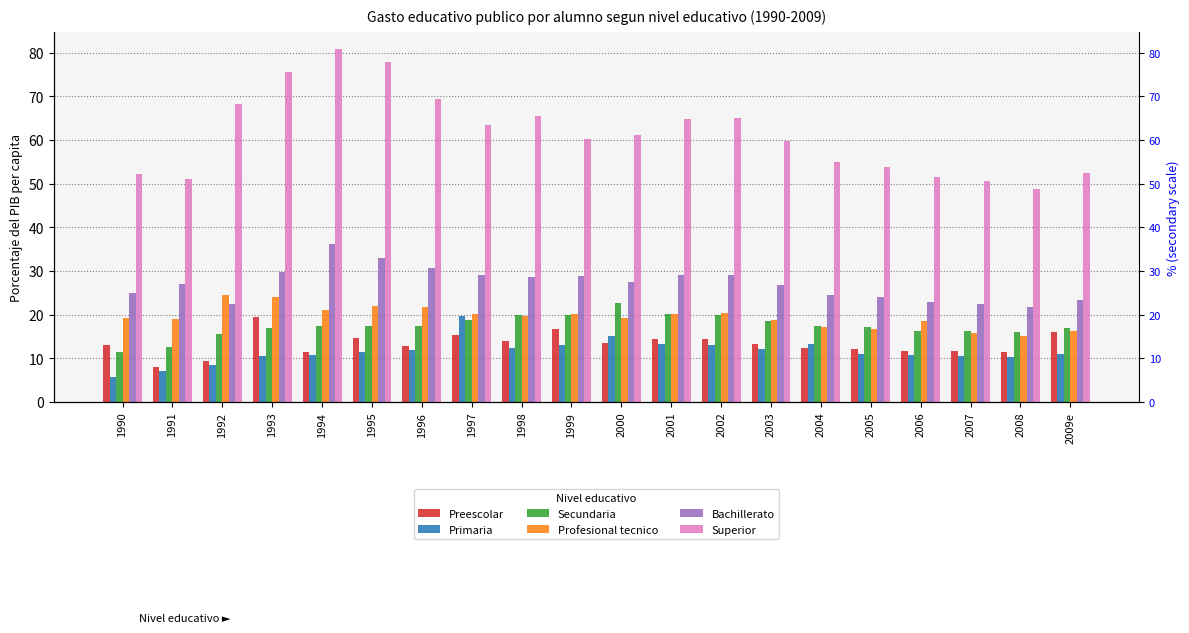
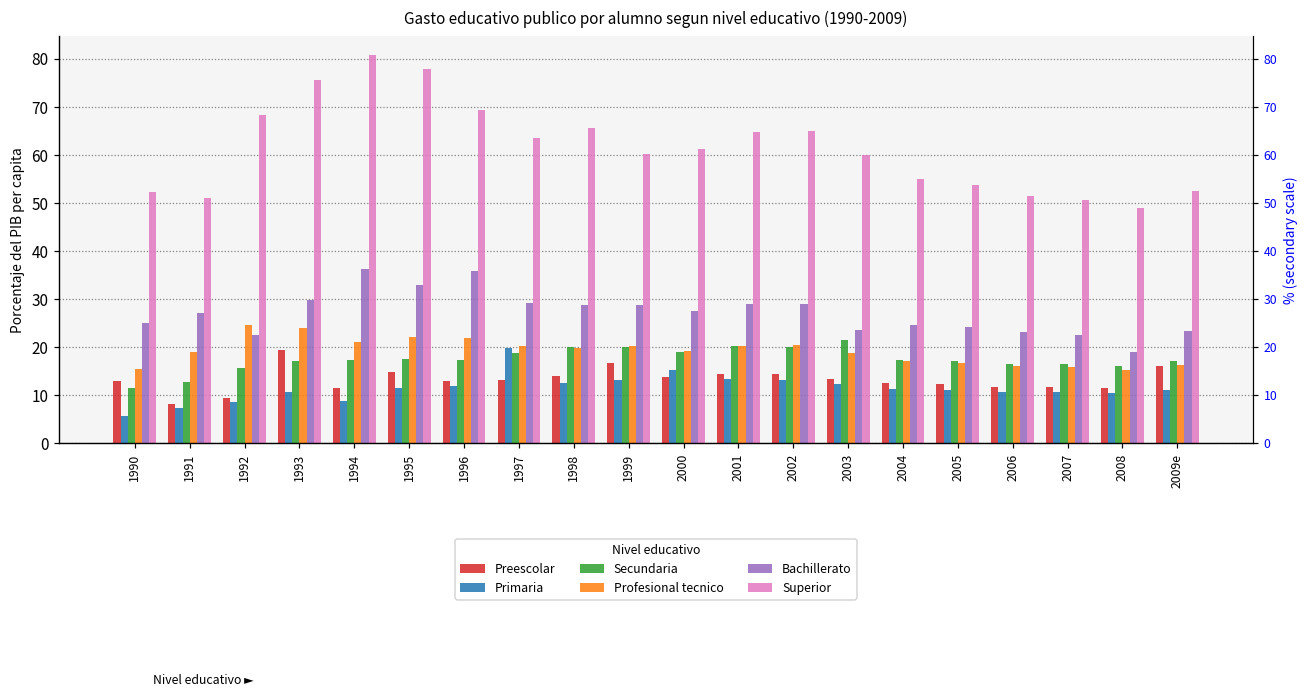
  {
    "Preescolar": {
      "1990": 13,
      "1991": 8,
      "1992": 9,
      "1993": 19,
      "1994": 11,
      "1995": 15,
      "1996": 13,
-     "1997": 15,
+     "1997": 13,
      "1998": 14,
      "1999": 17,
      "2000": 14,
      "2001": 14,
      "2002": 14,
      "2003": 13,
      "2004": 12,
      "2005": 12,
      "2006": 12,
      "2007": 12,
      "2008": 11,
      "2009e": 16
    },
    "Primaria": {
      "1990": 6,
      "1991": 7,
      "1992": 9,
      "1993": 11,
-     "1994": 11,
+     "1994": 9,
      "1995": 11,
      "1996": 12,
      "1997": 20,
      "1998": 12,
      "1999": 13,
      "2000": 15,
      "2001": 13,
      "2002": 13,
      "2003": 12,
-     "2004": 13,
+     "2004": 11,
      "2005": 11,
      "2006": 11,
      "2007": 11,
      "2008": 10,
      "2009e": 11
    },
    "Secundaria": {
      "1990": 11,
      "1991": 13,
      "1992": 16,
      "1993": 17,
      "1994": 17,
      "1995": 17,
      "1996": 17,
      "1997": 19,
      "1998": 20,
      "1999": 20,
-     "2000": 23,
+     "2000": 19,
      "2001": 20,
      "2002": 20,
-     "2003": 19,
+     "2003": 21,
      "2004": 17,
      "2005": 17,
      "2006": 16,
      "2007": 16,
      "2008": 16,
      "2009e": 17
    },
    "Profesional tecnico": {
-     "1990": 19,
+     "1990": 15,
      "1991": 19,
      "1992": 25,
      "1993": 24,
      "1994": 21,
      "1995": 22,
      "1996": 22,
      "1997": 20,
      "1998": 20,
      "1999": 20,
      "2000": 19,
      "2001": 20,
      "2002": 20,
      "2003": 19,
      "2004": 17,
      "2005": 17,
-     "2006": 19,
+     "2006": 16,
      "2007": 16,
      "2008": 15,
      "2009e": 16
    },
    "Bachillerato": {
      "1990": 25,
      "1991": 27,
      "1992": 22,
      "1993": 30,
      "1994": 36,
      "1995": 33,
-     "1996": 31,
+     "1996": 36,
      "1997": 29,
      "1998": 29,
      "1999": 29,
      "2000": 27,
      "2001": 29,
      "2002": 29,
-     "2003": 27,
+     "2003": 23,
      "2004": 25,
      "2005": 24,
      "2006": 23,
      "2007": 23,
-     "2008": 22,
+     "2008": 19,
      "2009e": 23
    },
    "Superior": {
      "1990": 52,
      "1991": 51,
      "1992": 68,
      "1993": 76,
      "1994": 81,
      "1995": 78,
      "1996": 69,
      "1997": 63,
      "1998": 66,
      "1999": 60,
      "2000": 61,
      "2001": 65,
      "2002": 65,
      "2003": 60,
      "2004": 55,
      "2005": 54,
      "2006": 51,
      "2007": 51,
      "2008": 49,
      "2009e": 52
    }
  }
